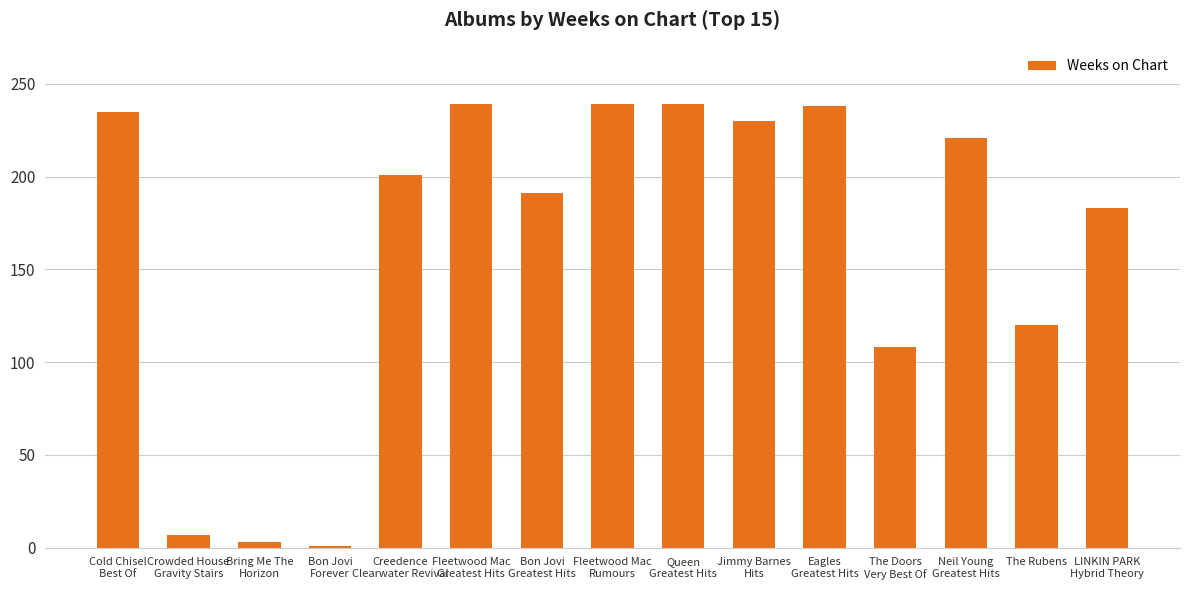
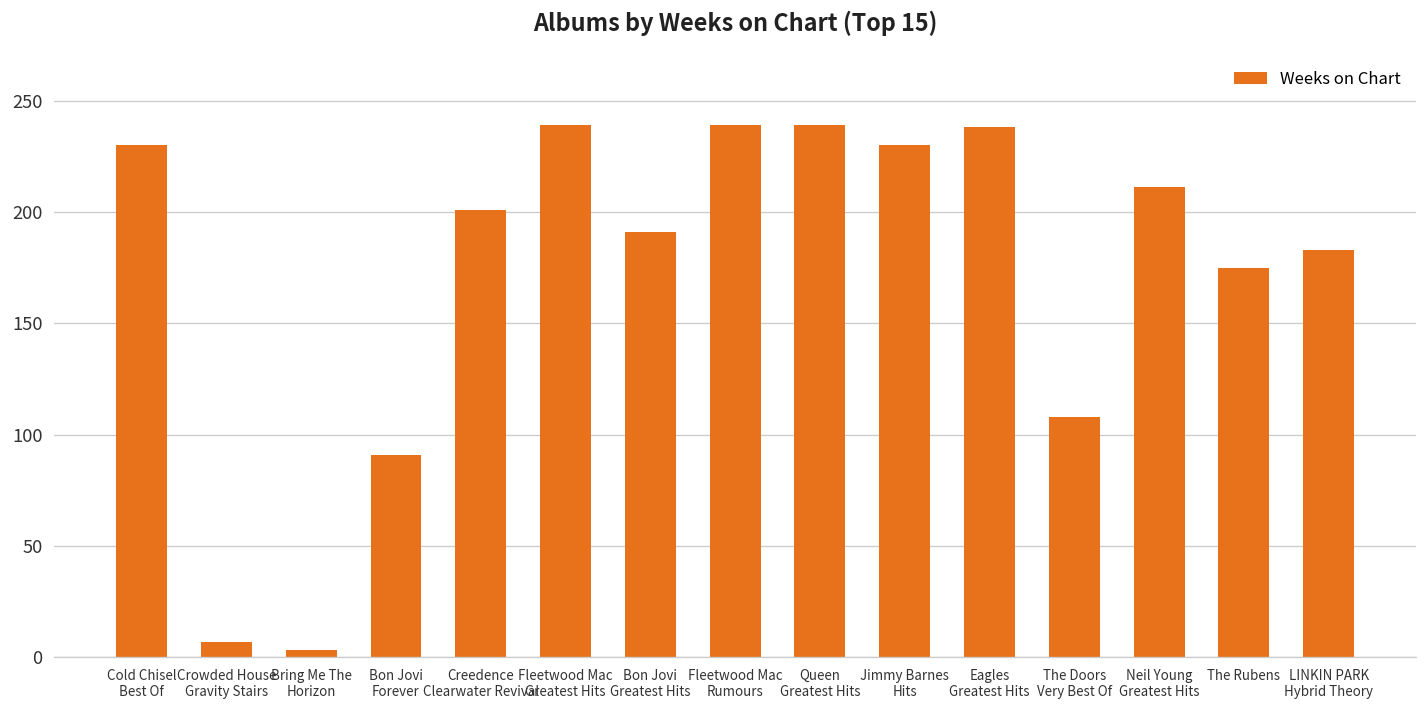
  {
-   "Cold Chisel Best Of": 235,
+   "Cold Chisel Best Of": 230,
    "Crowded House Gravity Stairs": 7,
    "Bring Me The Horizon": 3,
-   "Bon Jovi Forever": 1,
+   "Bon Jovi Forever": 91,
    "Bon Jovi Greatest Hits": 191,
    "Fleetwood Mac Rumours": 239,
    "Queen Greatest Hits": 239,
    "Jimmy Barnes Hits": 230,
    "Eagles Greatest Hits": 238,
    "The Doors Very Best Of": 108,
-   "Neil Young Greatest Hits": 221,
-   "The Rubens": 120,
+   "Neil Young Greatest Hits": 211,
+   "The Rubens": 175,
    "LINKIN PARK Hybrid Theory": 183
  }
